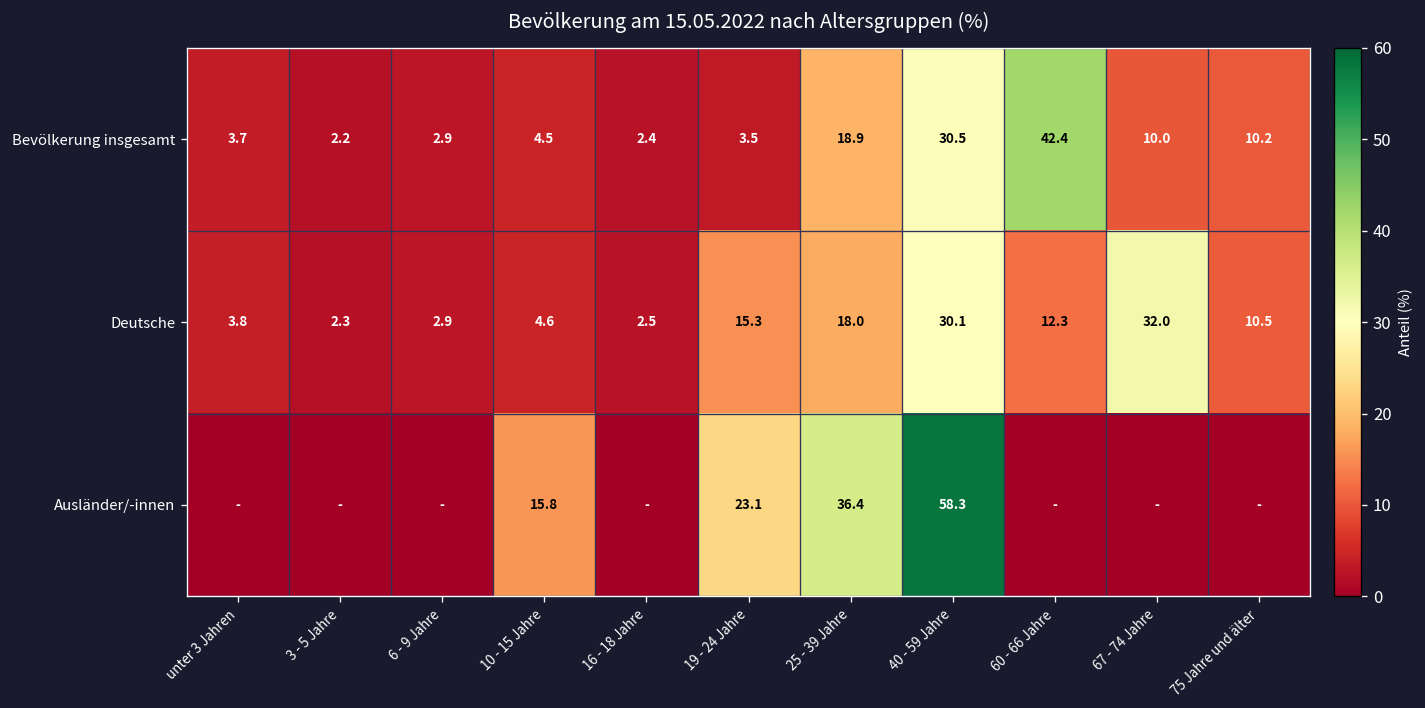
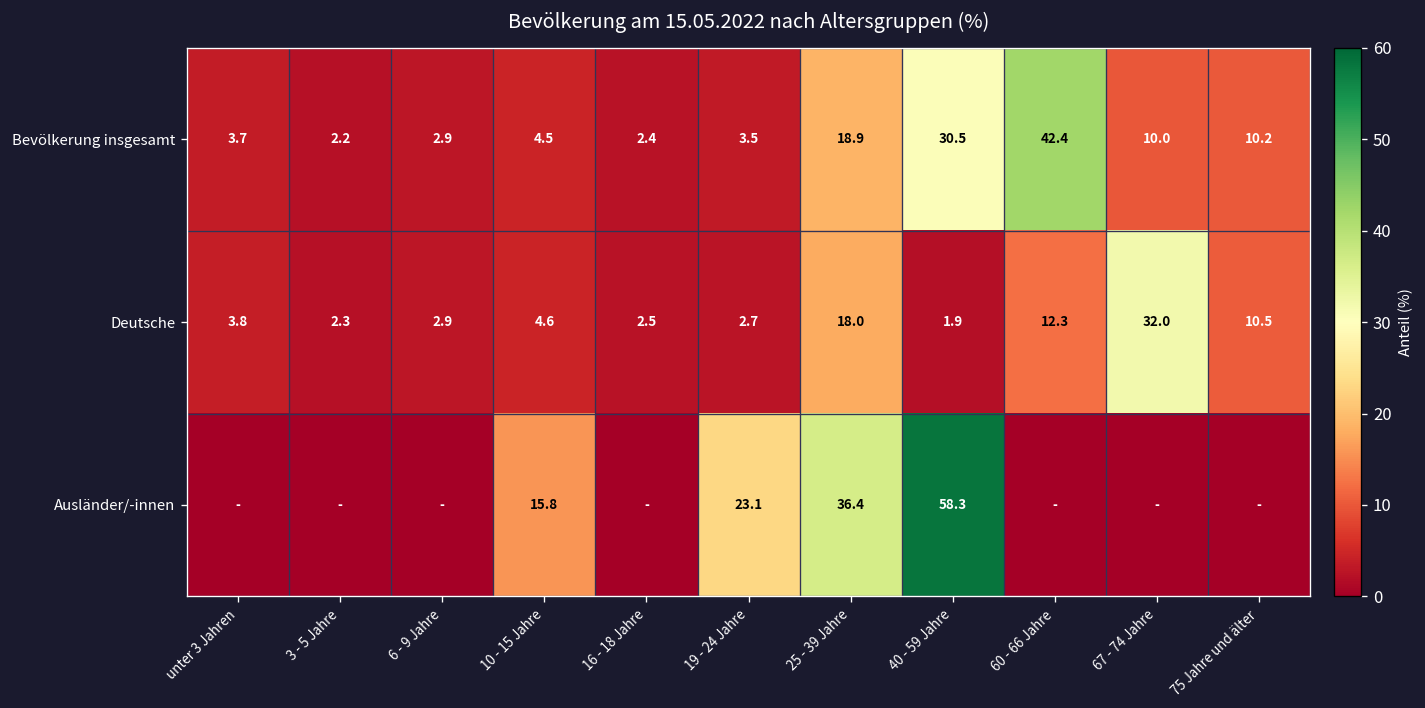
  {
    "Bevölkerung insgesamt": {
      "unter 3 Jahren": 3.7,
      "3 - 5 Jahre": 2.2,
      "6 - 9 Jahre": 2.9,
      "10 - 15 Jahre": 4.5,
      "16 - 18 Jahre": 2.4,
      "19 - 24 Jahre": 3.5,
      "25 - 39 Jahre": 18.9,
      "40 - 59 Jahre": 30.5,
      "60 - 66 Jahre": 42.4,
      "67 - 74 Jahre": 10.0,
      "75 Jahre und älter": 10.2
    },
    "Deutsche": {
      "unter 3 Jahren": 3.8,
      "3 - 5 Jahre": 2.3,
      "6 - 9 Jahre": 2.9,
      "10 - 15 Jahre": 4.6,
      "16 - 18 Jahre": 2.5,
-     "19 - 24 Jahre": 15.3,
+     "19 - 24 Jahre": 2.7,
      "25 - 39 Jahre": 18.0,
-     "40 - 59 Jahre": 30.1,
+     "40 - 59 Jahre": 1.9,
      "60 - 66 Jahre": 12.3,
      "67 - 74 Jahre": 32.0,
      "75 Jahre und älter": 10.5
    },
    "Ausländer/-innen": {
      "10 - 15 Jahre": 15.8,
      "19 - 24 Jahre": 23.1,
      "25 - 39 Jahre": 36.4,
      "40 - 59 Jahre": 58.3
    }
  }
